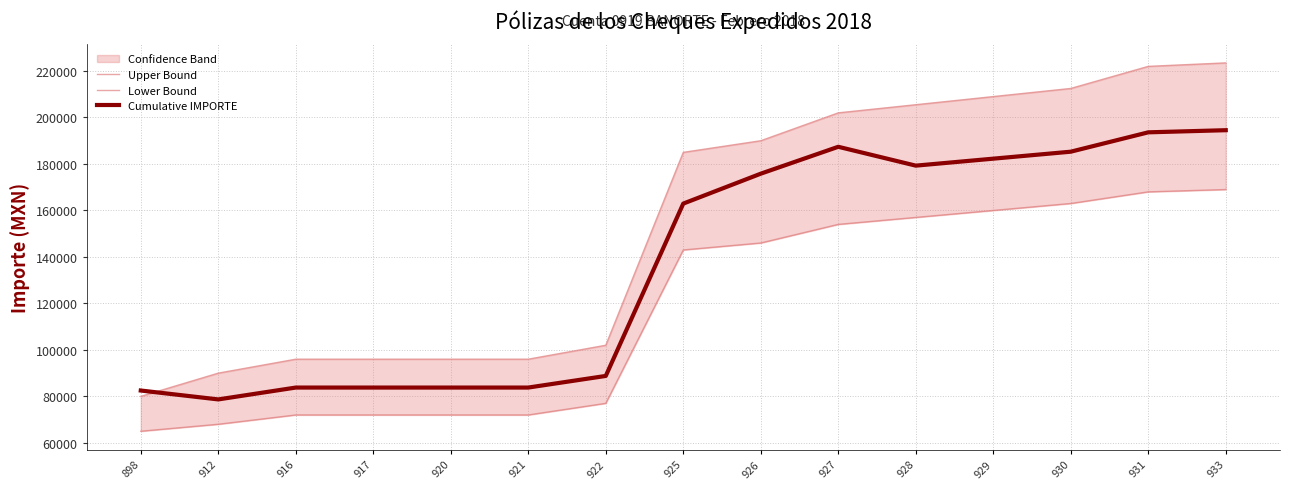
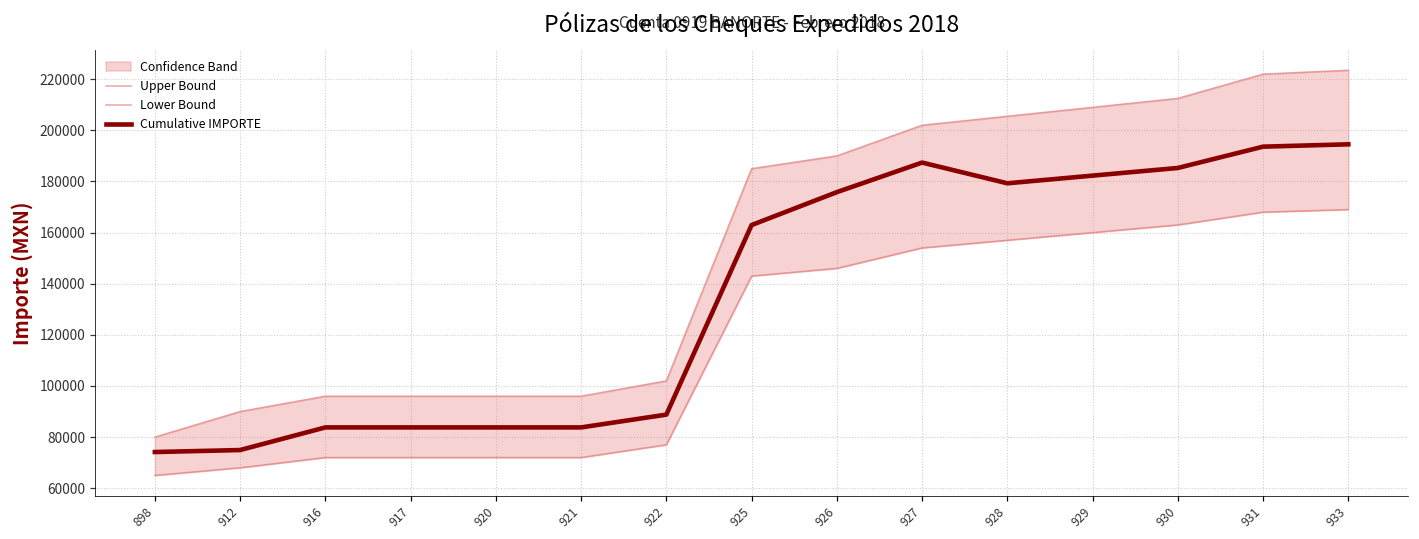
  {
    "Cumulative IMPORTE": {
-     "898": 83000,
-     "912": 79000,
+     "898": 74000,
+     "912": 75000,
      "916": 84000,
      "917": 84000,
      "920": 84000,
      "921": 84000,
      "922": 89000,
      "925": 163000,
      "926": 176000,
      "927": 187000,
      "928": 179000,
      "929": 182000,
      "930": 185000,
      "931": 194000,
      "933": 195000
    }
  }
